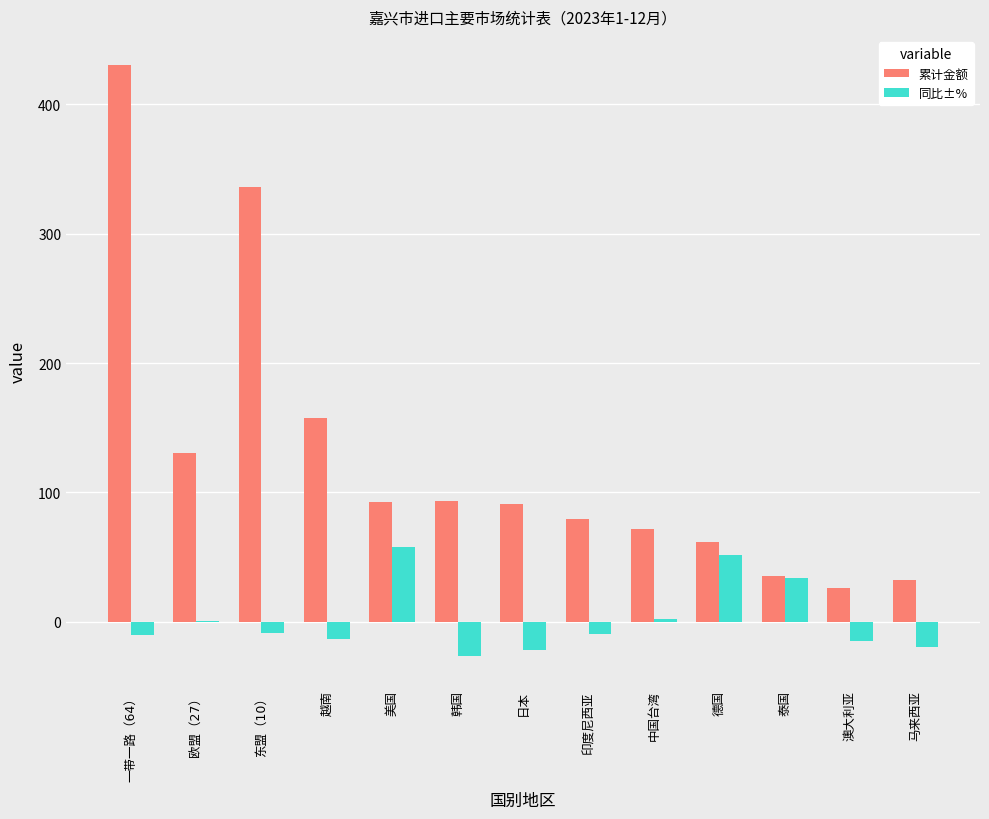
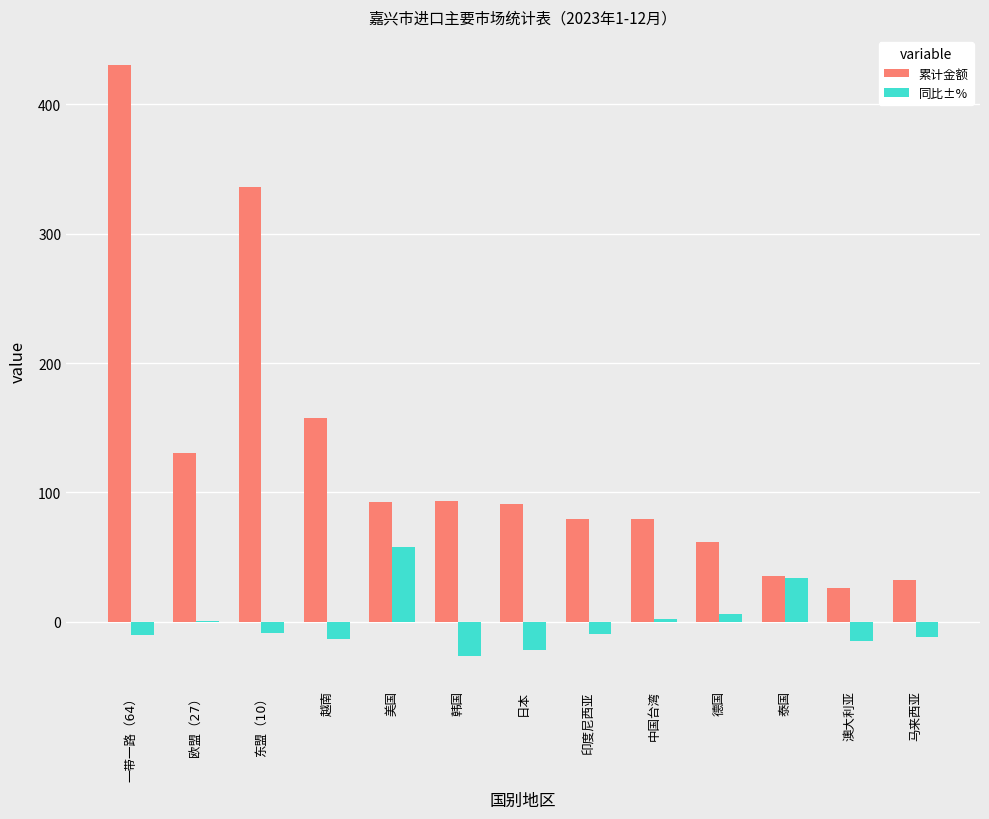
  {
    "累计金额": {
      "一带一路（64）": 430,
      "欧盟（27）": 131,
      "东盟（10）": 336,
      "越南": 157,
      "美国": 93,
      "韩国": 93,
      "日本": 91,
      "印度尼西亚": 79,
-     "中国台湾": 71,
+     "中国台湾": 80,
      "德国": 61,
      "泰国": 36,
      "澳大利亚": 26,
      "马来西亚": 32
    },
    "同比±%": {
      "一带一路（64）": -10,
      "东盟（10）": -8,
      "越南": -13,
      "美国": 58,
      "韩国": -26,
      "日本": -22,
      "印度尼西亚": -9,
-     "德国": 52,
+     "德国": 6,
      "泰国": 34,
      "澳大利亚": -14,
-     "马来西亚": -19
+     "马来西亚": -12
    }
  }
